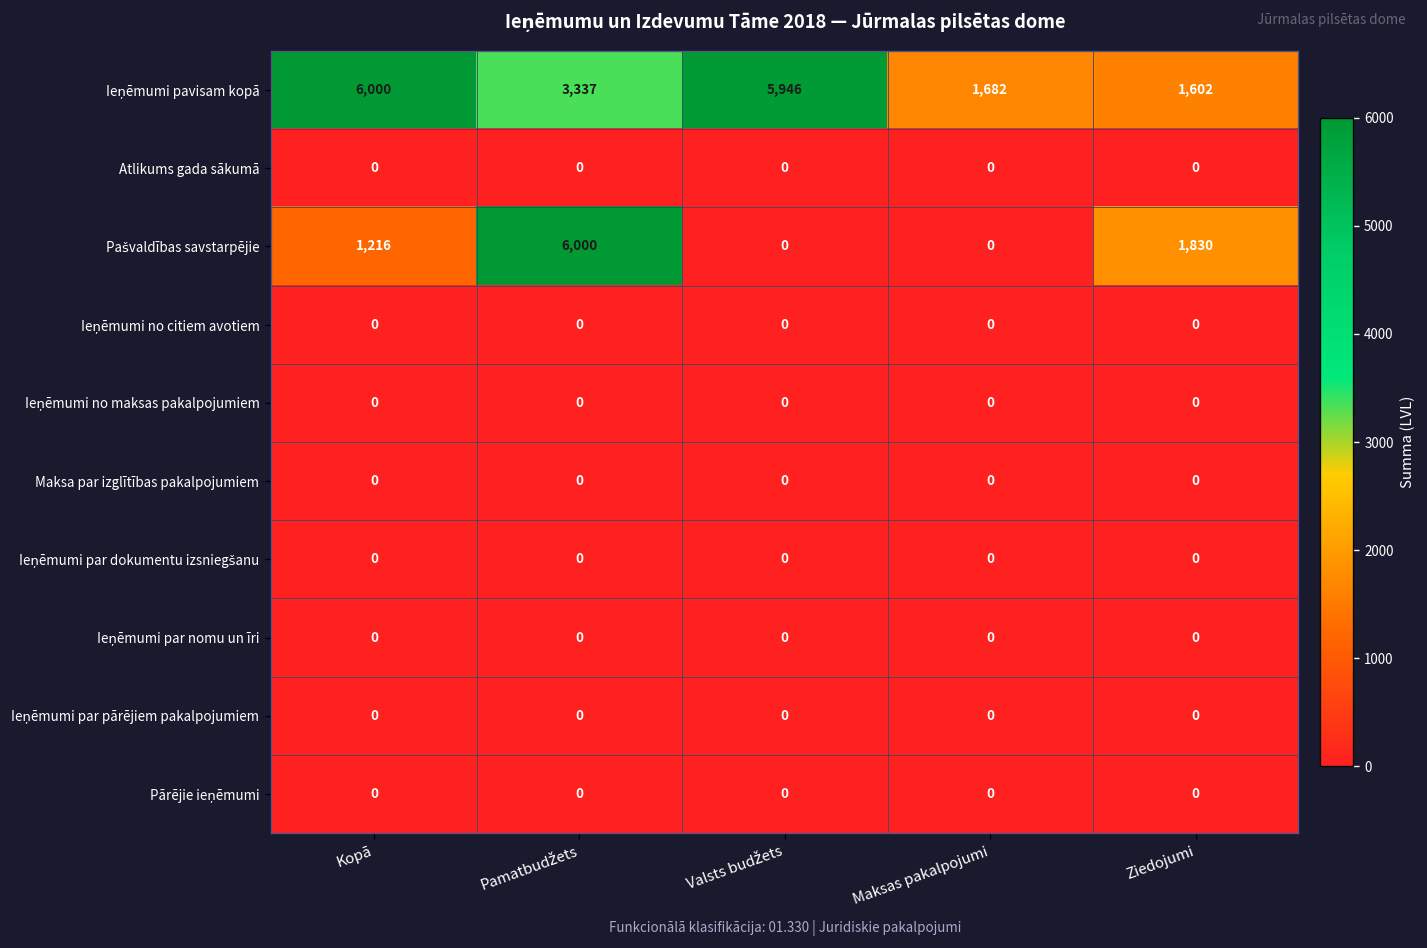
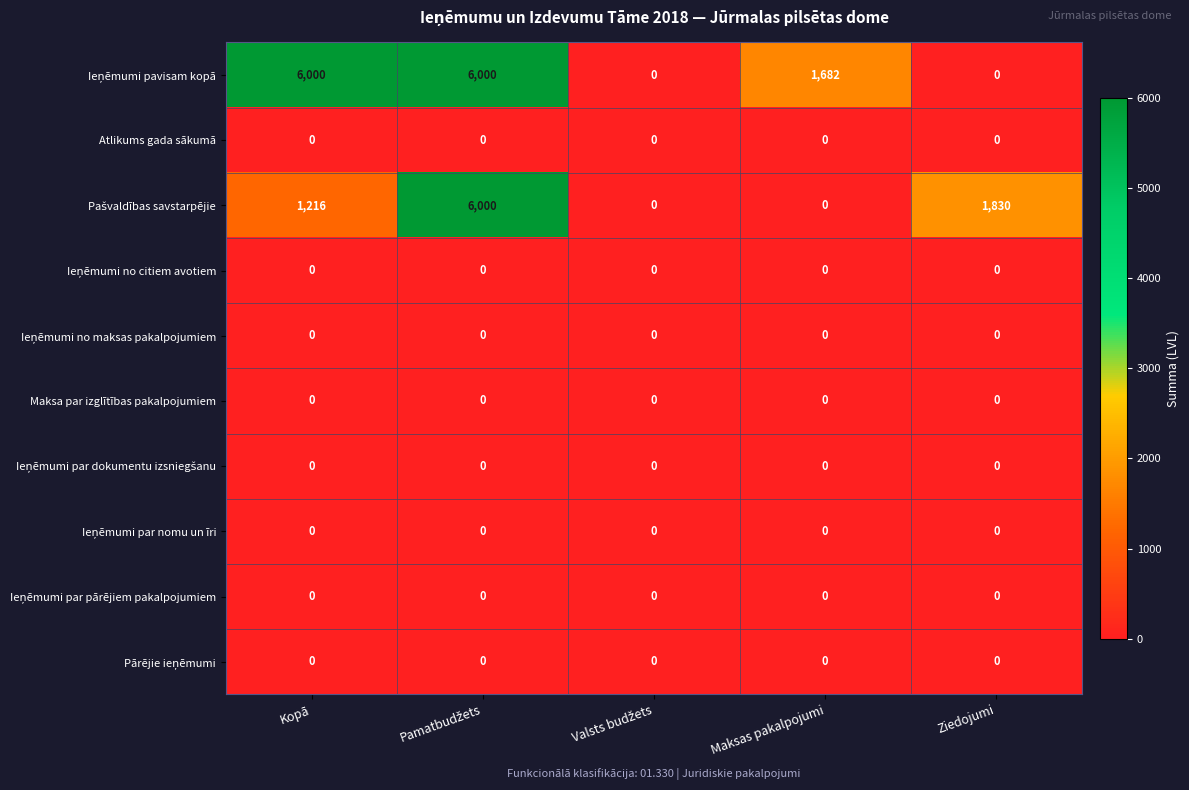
  {
    "Ieņēmumi pavisam kopā": {
      "Kopā": "6,000",
-     "Pamatbudžets": "3,337",
-     "Valsts budžets": "5,946",
+     "Pamatbudžets": "6,000",
+     "Valsts budžets": "0",
      "Maksas pakalpojumi": "1,682",
-     "Ziedojumi": "1,602"
+     "Ziedojumi": "0"
    },
    "Atlikums gada sākumā": {
      "Kopā": "0",
      "Pamatbudžets": "0",
      "Valsts budžets": "0",
      "Maksas pakalpojumi": "0",
      "Ziedojumi": "0"
    },
    "Pašvaldības savstarpējie": {
      "Kopā": "1,216",
      "Pamatbudžets": "6,000",
      "Valsts budžets": "0",
      "Maksas pakalpojumi": "0",
      "Ziedojumi": "1,830"
    },
    "Ieņēmumi no citiem avotiem": {
      "Kopā": "0",
      "Pamatbudžets": "0",
      "Valsts budžets": "0",
      "Maksas pakalpojumi": "0",
      "Ziedojumi": "0"
    },
    "Ieņēmumi no maksas pakalpojumiem": {
      "Kopā": "0",
      "Pamatbudžets": "0",
      "Valsts budžets": "0",
      "Maksas pakalpojumi": "0",
      "Ziedojumi": "0"
    },
    "Maksa par izglītības pakalpojumiem": {
      "Kopā": "0",
      "Pamatbudžets": "0",
      "Valsts budžets": "0",
      "Maksas pakalpojumi": "0",
      "Ziedojumi": "0"
    },
    "Ieņēmumi par dokumentu izsniegšanu": {
      "Kopā": "0",
      "Pamatbudžets": "0",
      "Valsts budžets": "0",
      "Maksas pakalpojumi": "0",
      "Ziedojumi": "0"
    },
    "Ieņēmumi par nomu un īri": {
      "Kopā": "0",
      "Pamatbudžets": "0",
      "Valsts budžets": "0",
      "Maksas pakalpojumi": "0",
      "Ziedojumi": "0"
    },
    "Ieņēmumi par pārējiem pakalpojumiem": {
      "Kopā": "0",
      "Pamatbudžets": "0",
      "Valsts budžets": "0",
      "Maksas pakalpojumi": "0",
      "Ziedojumi": "0"
    },
    "Pārējie ieņēmumi": {
      "Kopā": "0",
      "Pamatbudžets": "0",
      "Valsts budžets": "0",
      "Maksas pakalpojumi": "0",
      "Ziedojumi": "0"
    }
  }
